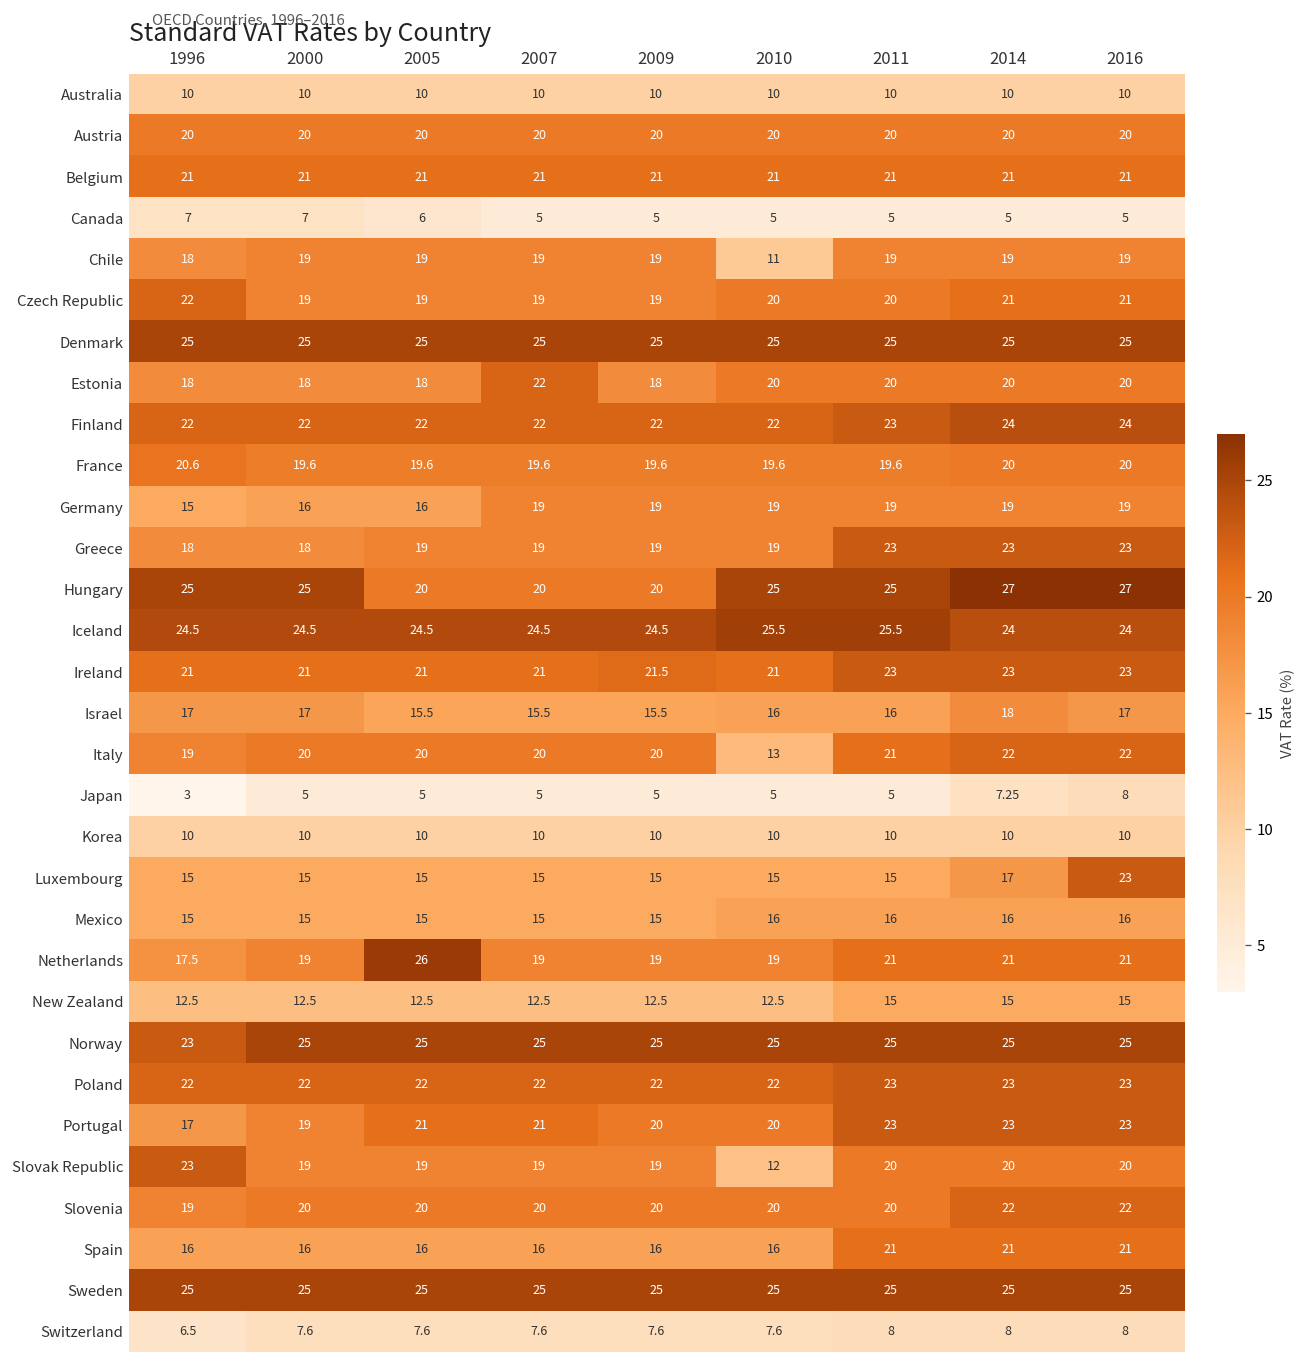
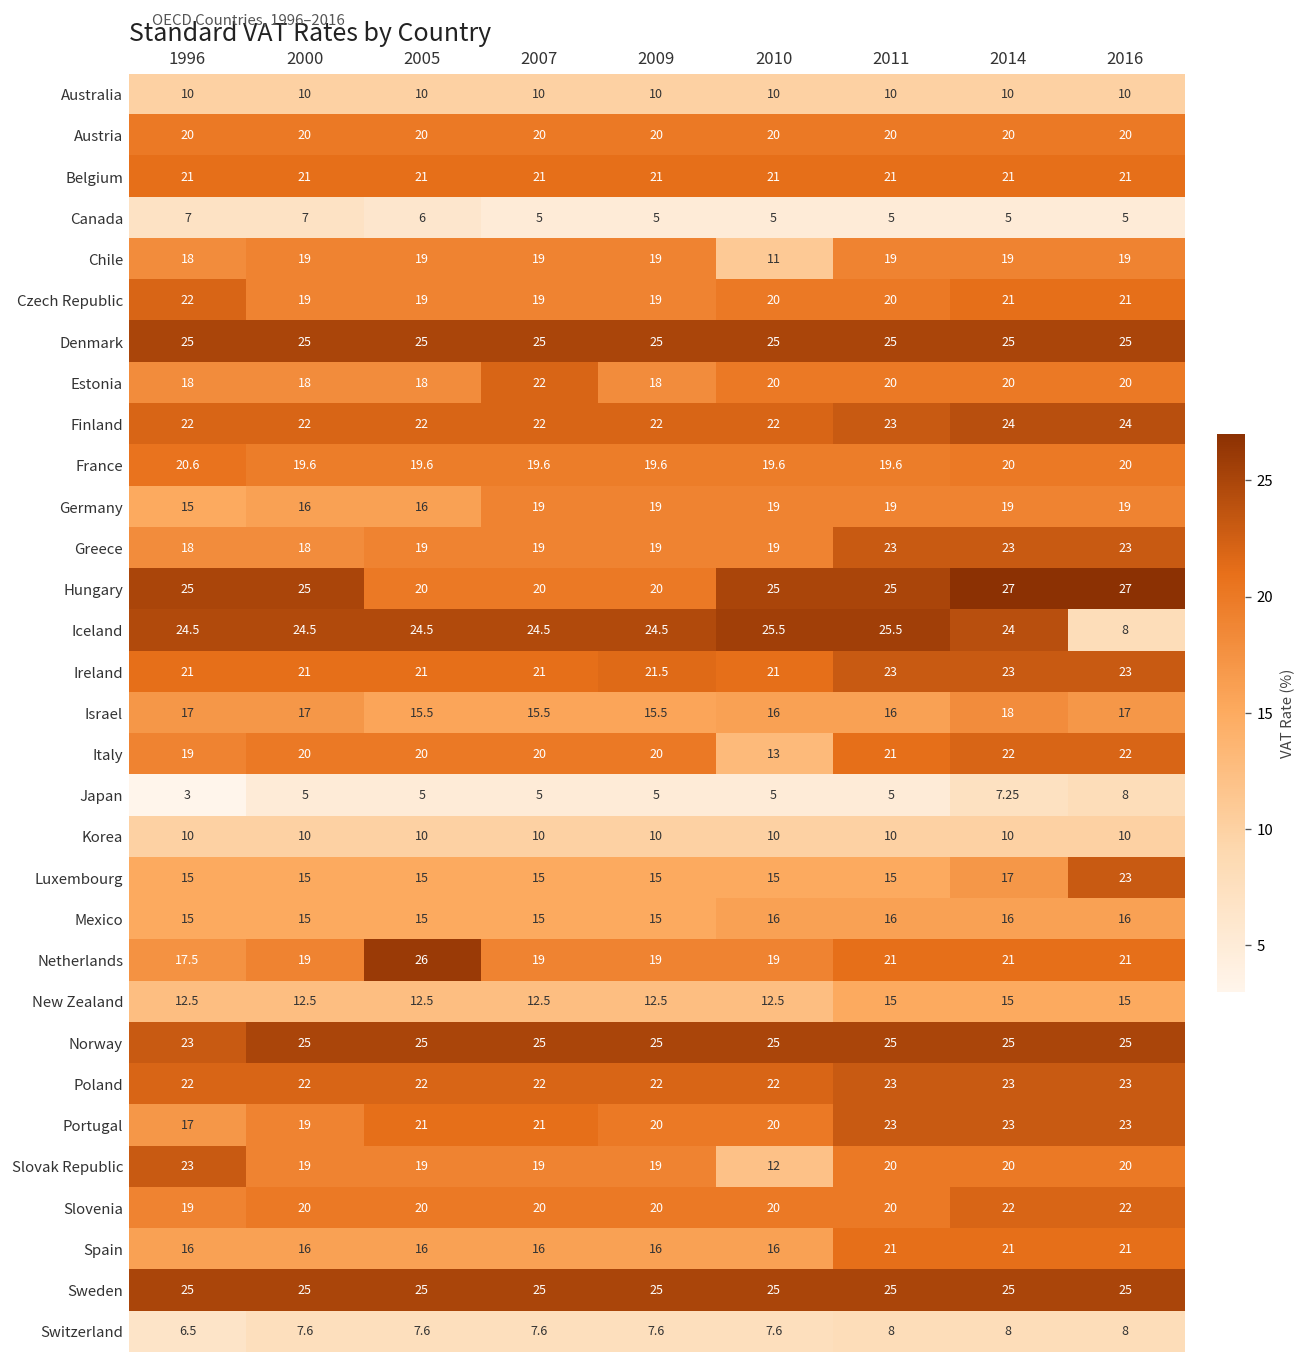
  {
    "Iceland": {
      "1996": 24.5,
      "2000": 24.5,
      "2005": 24.5,
      "2007": 24.5,
      "2009": 24.5,
      "2010": 25.5,
      "2011": 25.5,
      "2014": 24,
-     "2016": 24
+     "2016": 8
    }
  }
